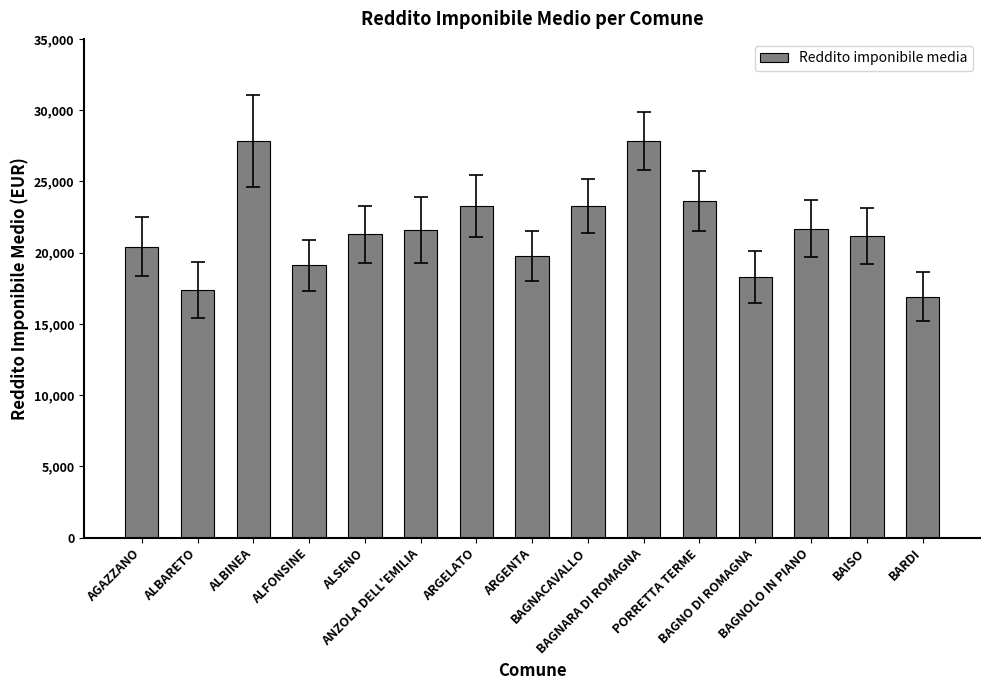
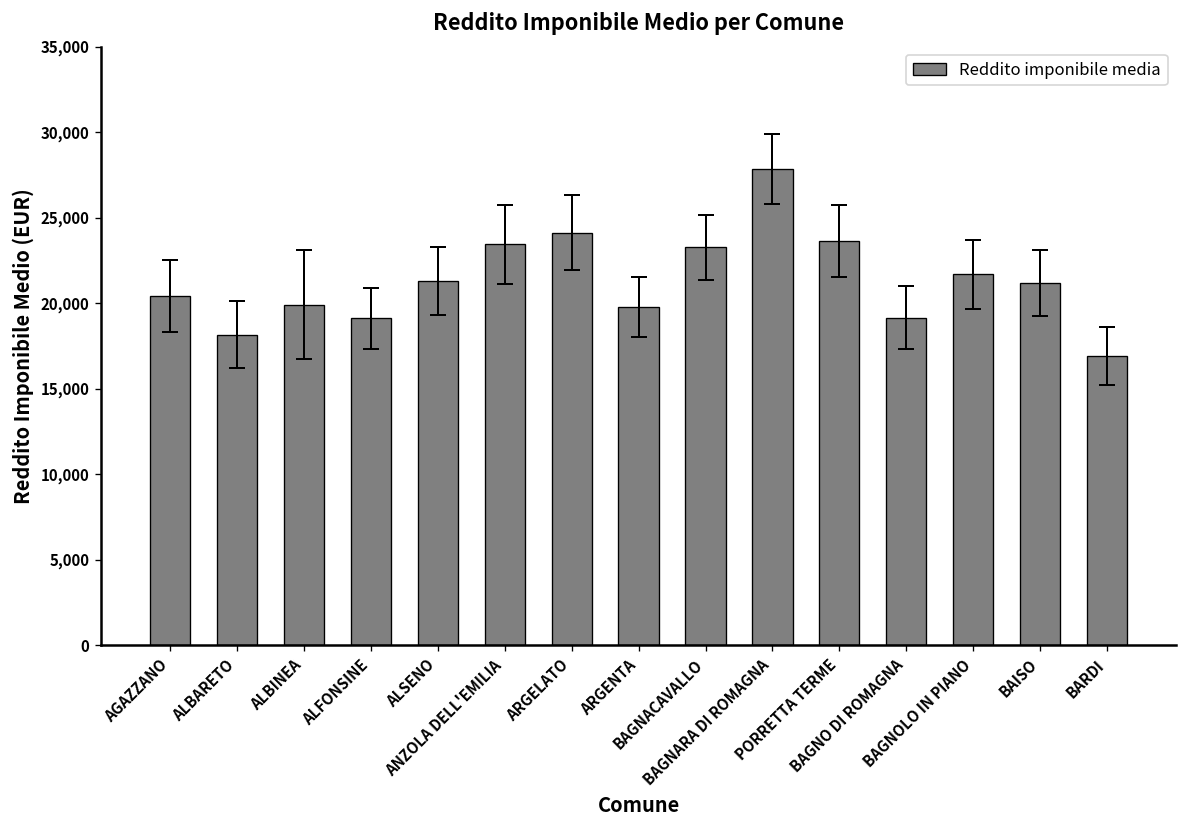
  {
    "Reddito imponibile media": {
      "AGAZZANO": "20,400",
-     "ALBARETO": "17,400",
-     "ALBINEA": "27,800",
+     "ALBARETO": "18,200",
+     "ALBINEA": "19,900",
      "ALFONSINE": "19,100",
      "ALSENO": "21,300",
-     "ANZOLA DELL'EMILIA": "21,600",
-     "ARGELATO": "23,300",
+     "ANZOLA DELL'EMILIA": "23,400",
+     "ARGELATO": "24,100",
      "ARGENTA": "19,800",
      "BAGNACAVALLO": "23,300",
      "BAGNARA DI ROMAGNA": "27,900",
      "PORRETTA TERME": "23,600",
-     "BAGNO DI ROMAGNA": "18,300",
+     "BAGNO DI ROMAGNA": "19,200",
      "BAGNOLO IN PIANO": "21,700",
      "BAISO": "21,200",
      "BARDI": "16,900"
    }
  }
